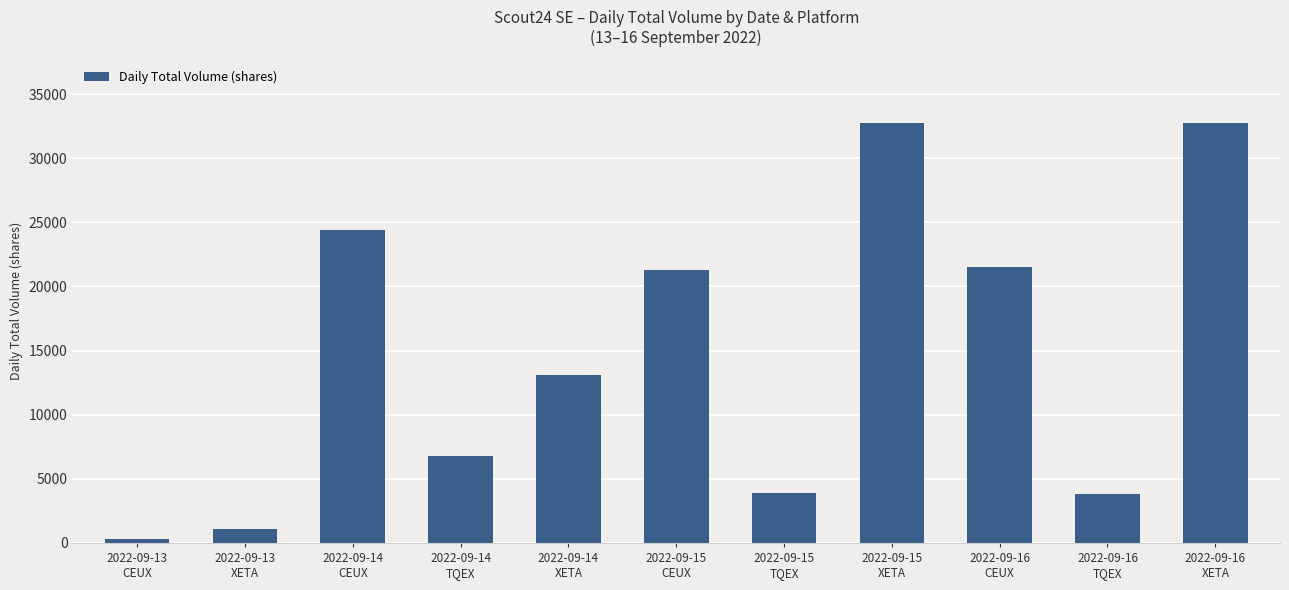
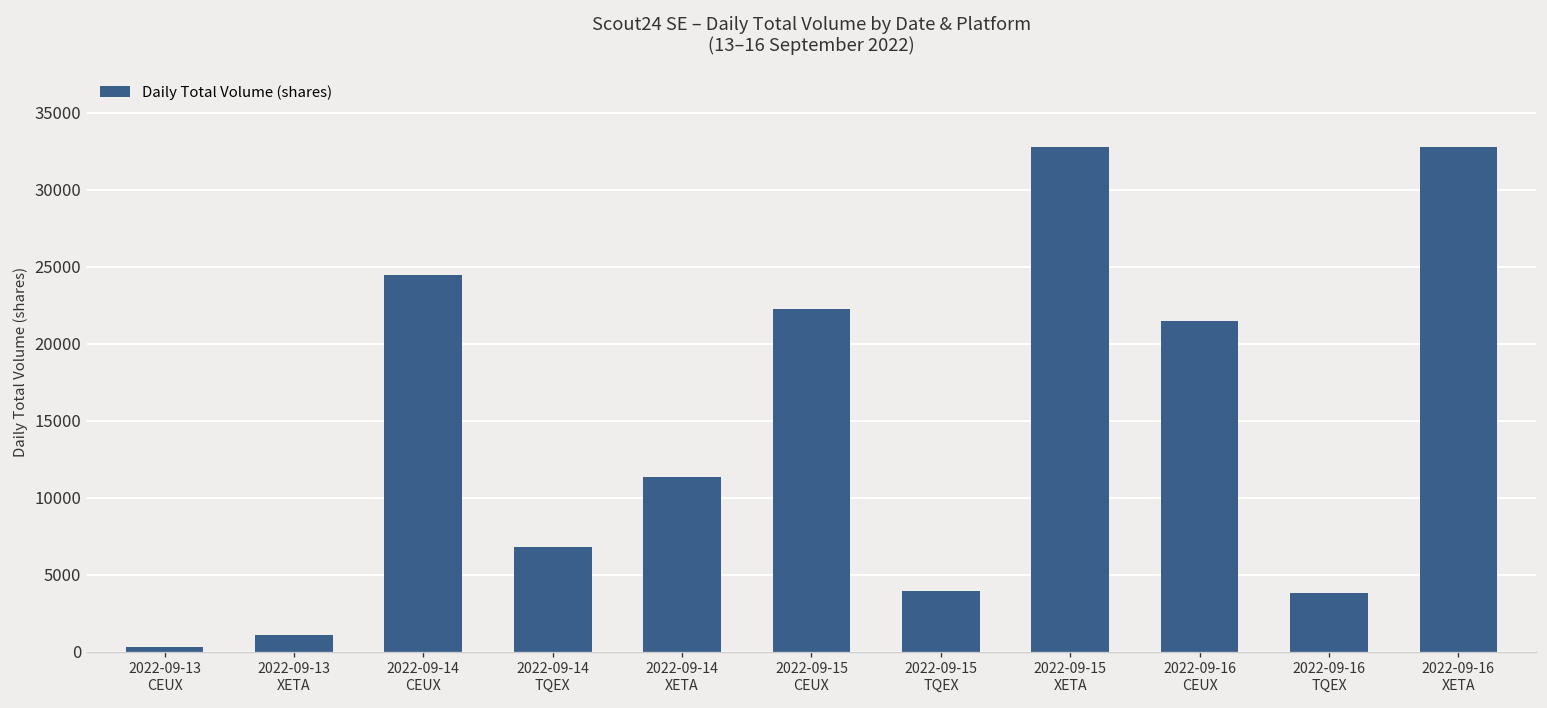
  {
    "2022-09-13 CEUX": 300,
    "2022-09-13 XETA": 1100,
    "2022-09-14 CEUX": 24400,
    "2022-09-14 TQEX": 6800,
-   "2022-09-14 XETA": 13100,
-   "2022-09-15 CEUX": 21300,
+   "2022-09-14 XETA": 11400,
+   "2022-09-15 CEUX": 22300,
    "2022-09-15 TQEX": 3900,
    "2022-09-15 XETA": 32800,
    "2022-09-16 CEUX": 21500,
    "2022-09-16 TQEX": 3800,
    "2022-09-16 XETA": 32800
  }
